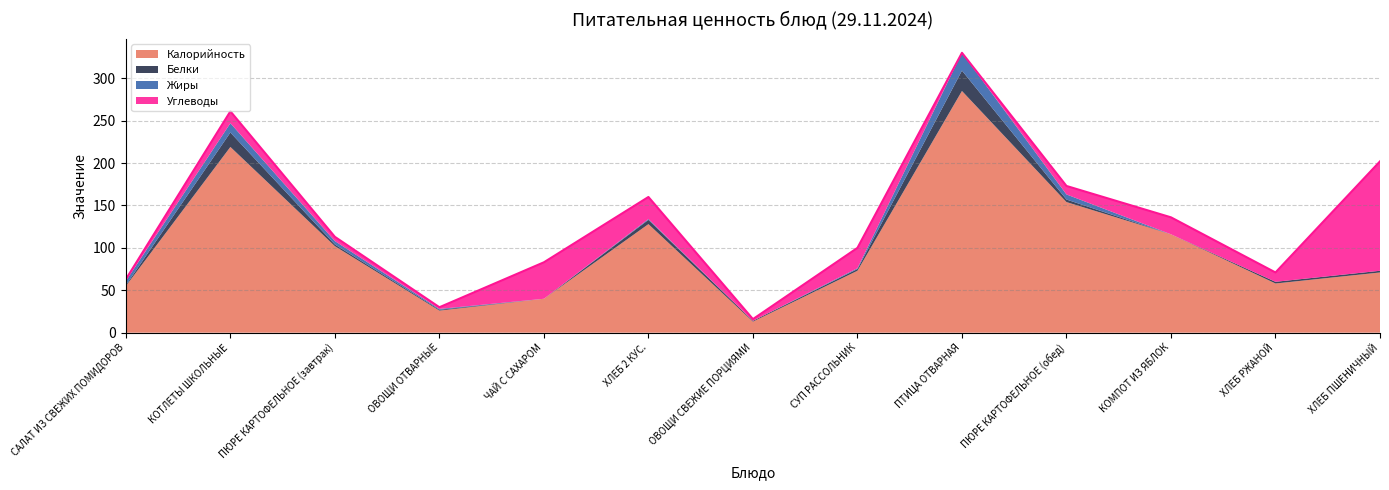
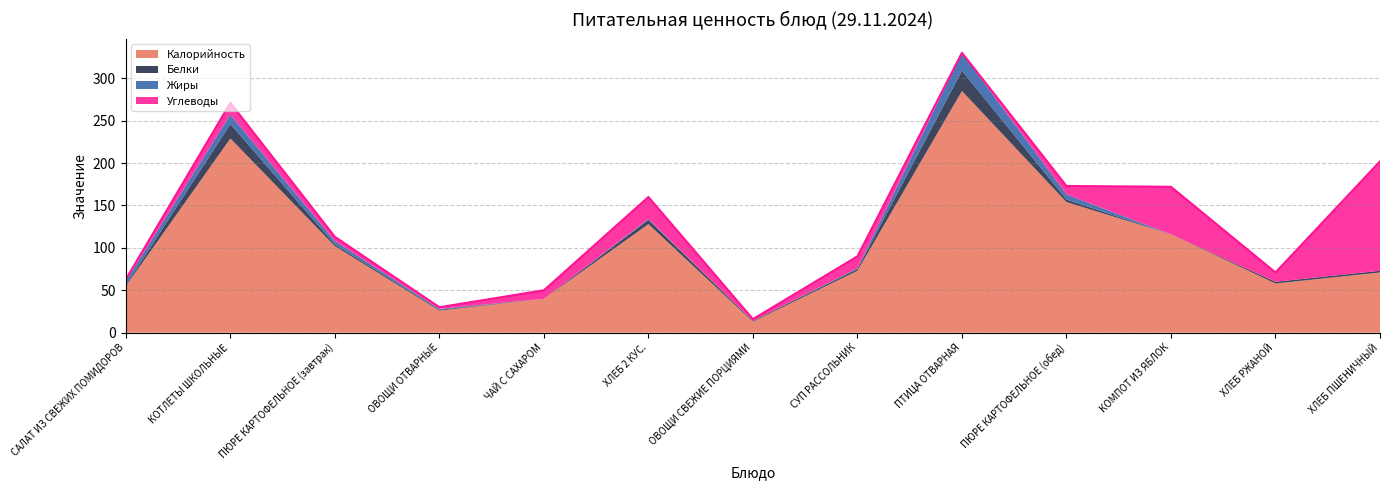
  {
    "Калорийность": {
-     "КОТЛЕТЫ ШКОЛЬНЫЕ": 220,
+     "КОТЛЕТЫ ШКОЛЬНЫЕ": 230,
      "ХЛЕБ 2 КУС.": 130,
      "ПТИЦА ОТВАРНАЯ": 290,
      "ПЮРЕ КАРТОФЕЛЬНОЕ (обед)": 150
    },
    "Белки": {
      "КОТЛЕТЫ ШКОЛЬНЫЕ": 20,
      "ПТИЦА ОТВАРНАЯ": 20,
      "ПЮРЕ КАРТОФЕЛЬНОЕ (обед)": 0
    },
    "Жиры": {
      "КОТЛЕТЫ ШКОЛЬНЫЕ": 10,
      "ПЮРЕ КАРТОФЕЛЬНОЕ (завтрак)": 0,
      "ПЮРЕ КАРТОФЕЛЬНОЕ (обед)": 10
    },
    "Углеводы": {
      "ПЮРЕ КАРТОФЕЛЬНОЕ (завтрак)": 10,
-     "ЧАЙ С САХАРОМ": 40,
+     "ЧАЙ С САХАРОМ": 10,
      "ХЛЕБ 2 КУС.": 30,
-     "СУП РАССОЛЬНИК": 20,
+     "СУП РАССОЛЬНИК": 10,
      "ПЮРЕ КАРТОФЕЛЬНОЕ (обед)": 10,
-     "КОМПОТ ИЗ ЯБЛОК": 20,
+     "КОМПОТ ИЗ ЯБЛОК": 60,
      "ХЛЕБ РЖАНОЙ": 10,
      "ХЛЕБ ПШЕНИЧНЫЙ": 130
    }
  }
